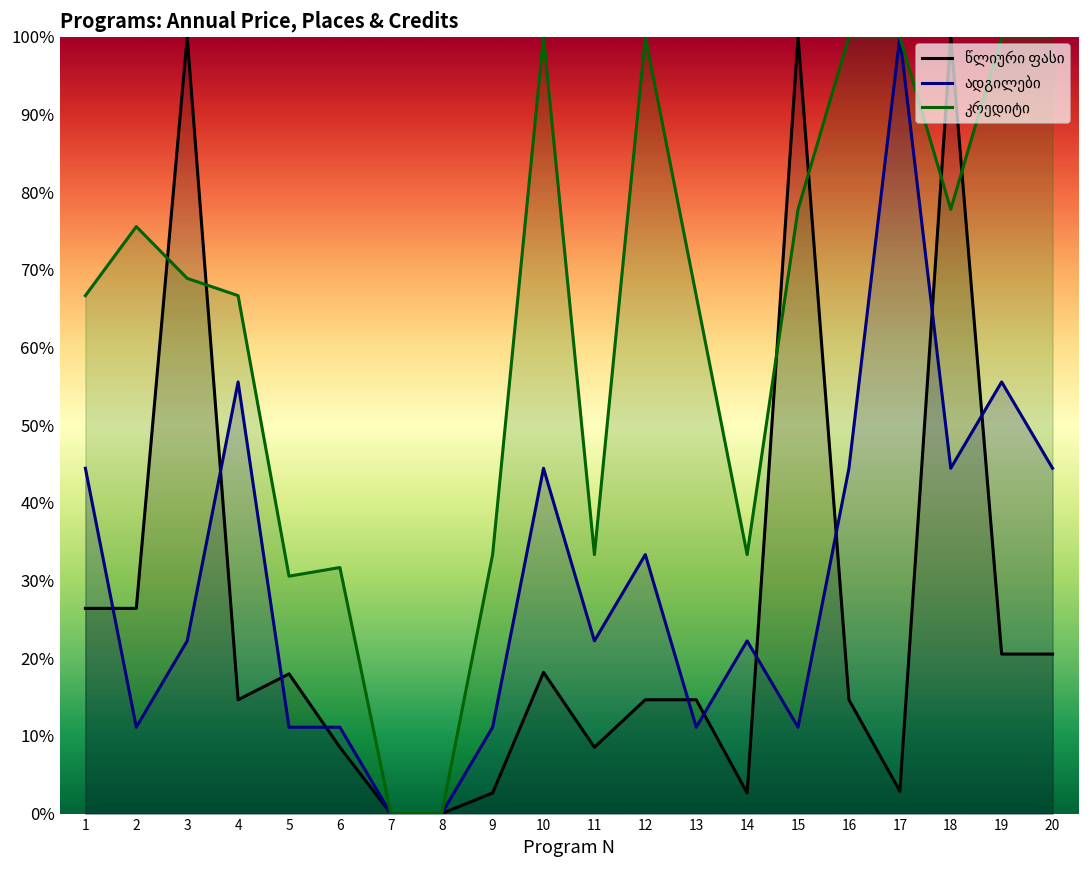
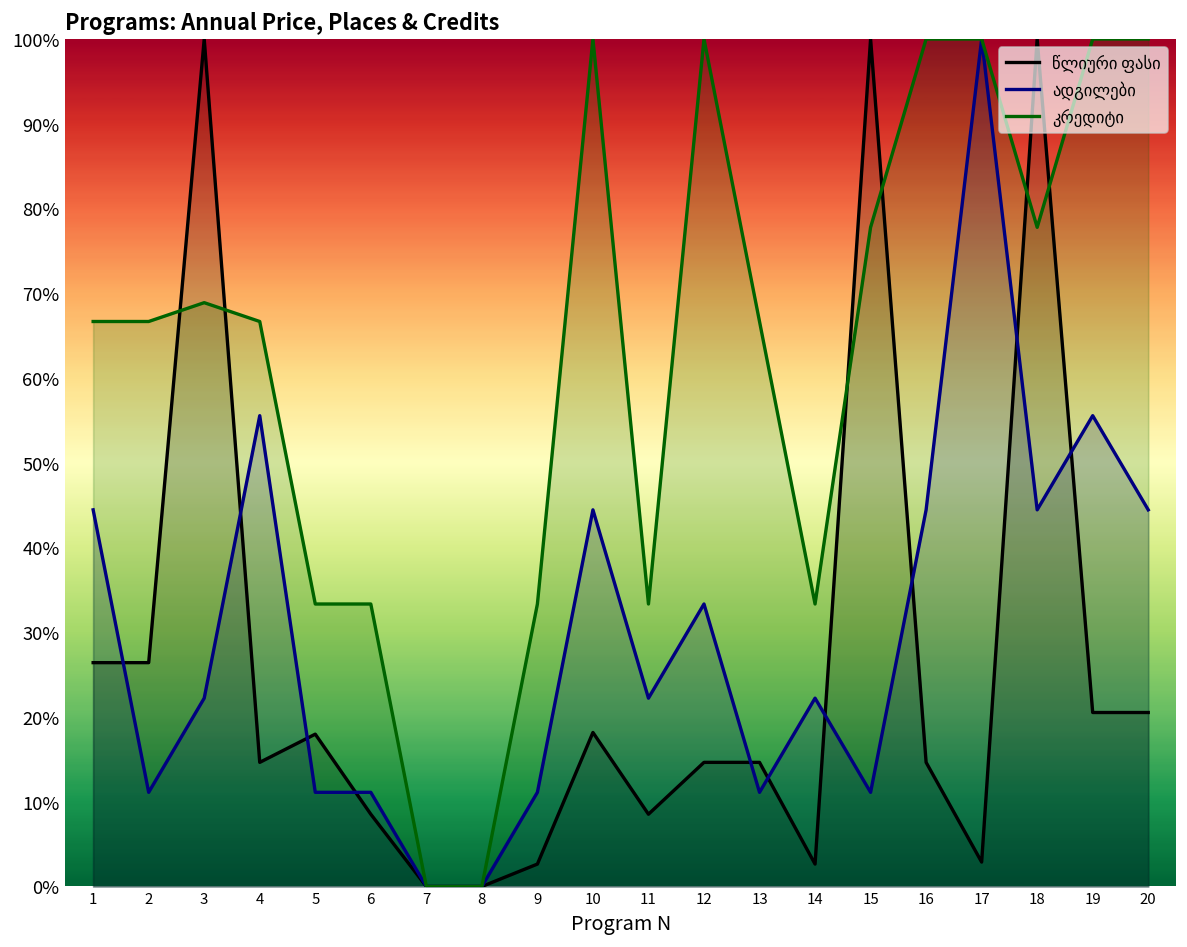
  {
    "წლიური ფასი": {
      "1": "26%",
      "2": "26%",
      "3": "100%",
      "4": "15%",
      "5": "18%",
      "6": "9%",
      "9": "3%",
      "10": "18%",
      "11": "9%",
      "12": "15%",
      "13": "15%",
      "14": "3%",
      "15": "100%",
      "16": "15%",
      "17": "3%",
      "18": "100%",
      "19": "21%",
      "20": "21%"
    },
    "ადგილები": {
      "1": "44%",
      "2": "11%",
      "3": "22%",
      "4": "56%",
      "5": "11%",
      "6": "11%",
      "9": "11%",
      "10": "44%",
      "11": "22%",
      "12": "33%",
      "13": "11%",
      "14": "22%",
      "15": "11%",
      "16": "44%",
      "18": "44%",
      "19": "56%",
      "20": "44%"
    },
    "კრედიტი": {
      "1": "67%",
-     "2": "76%",
+     "2": "67%",
      "3": "69%",
      "4": "67%",
-     "5": "31%",
-     "6": "32%",
+     "5": "33%",
+     "6": "33%",
      "9": "33%",
      "10": "100%",
      "11": "33%",
      "12": "100%",
      "13": "67%",
      "14": "33%",
      "15": "78%",
      "16": "100%",
      "18": "78%",
      "19": "100%",
      "20": "100%"
    }
  }
